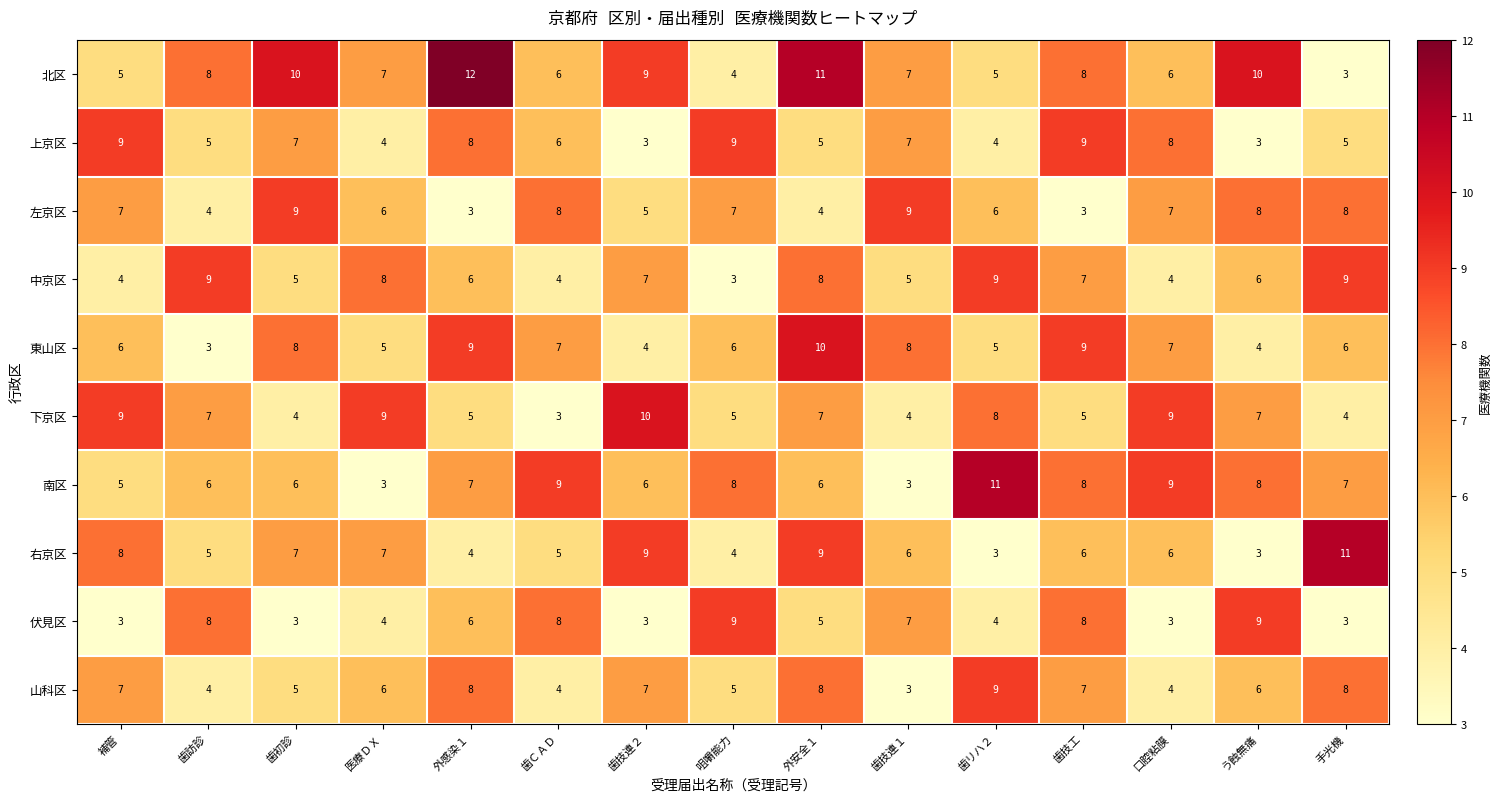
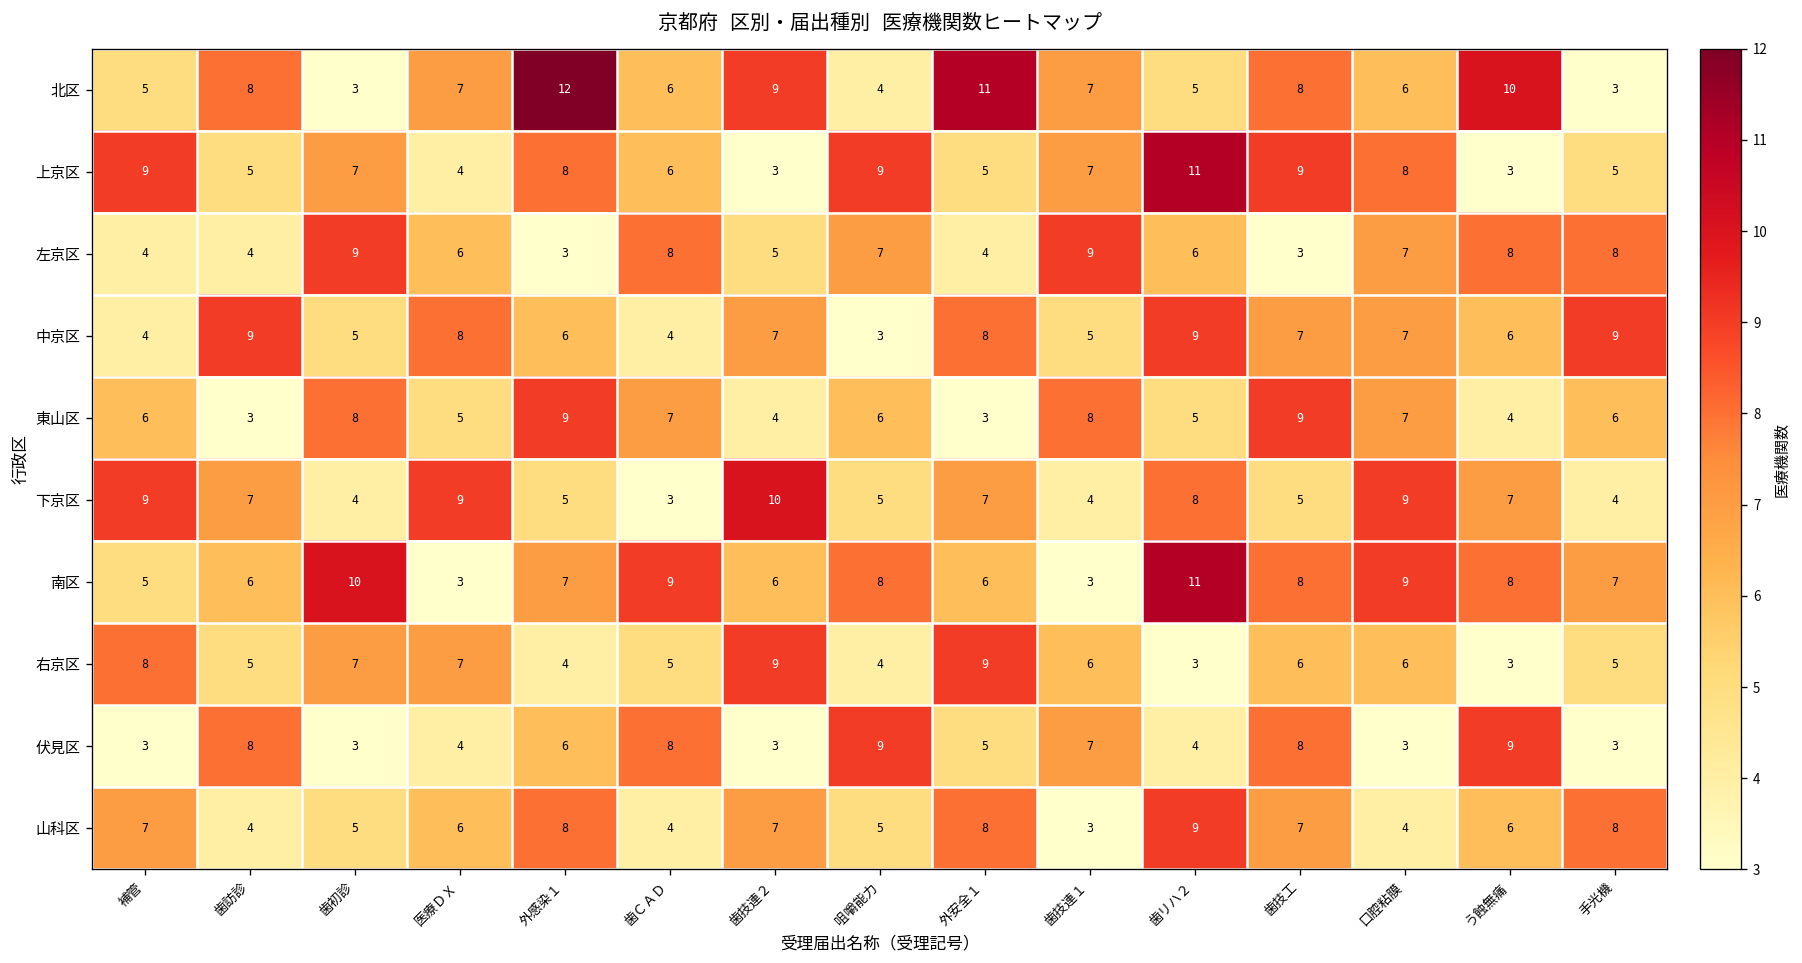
  {
    "北区": {
      "補管": 5,
      "歯訪診": 8,
-     "歯初診": 10,
+     "歯初診": 3,
      "医療ＤＸ": 7,
      "外感染１": 12,
      "歯ＣＡＤ": 6,
      "歯技連２": 9,
      "咀嚼能力": 4,
      "外安全１": 11,
      "歯技連１": 7,
      "歯リハ２": 5,
      "歯技工": 8,
      "口腔粘膜": 6,
      "う蝕無痛": 10,
      "手光機": 3
    },
    "上京区": {
      "補管": 9,
      "歯訪診": 5,
      "歯初診": 7,
      "医療ＤＸ": 4,
      "外感染１": 8,
      "歯ＣＡＤ": 6,
      "歯技連２": 3,
      "咀嚼能力": 9,
      "外安全１": 5,
      "歯技連１": 7,
-     "歯リハ２": 4,
+     "歯リハ２": 11,
      "歯技工": 9,
      "口腔粘膜": 8,
      "う蝕無痛": 3,
      "手光機": 5
    },
    "左京区": {
-     "補管": 7,
+     "補管": 4,
      "歯訪診": 4,
      "歯初診": 9,
      "医療ＤＸ": 6,
      "外感染１": 3,
      "歯ＣＡＤ": 8,
      "歯技連２": 5,
      "咀嚼能力": 7,
      "外安全１": 4,
      "歯技連１": 9,
      "歯リハ２": 6,
      "歯技工": 3,
      "口腔粘膜": 7,
      "う蝕無痛": 8,
      "手光機": 8
    },
    "中京区": {
      "補管": 4,
      "歯訪診": 9,
      "歯初診": 5,
      "医療ＤＸ": 8,
      "外感染１": 6,
      "歯ＣＡＤ": 4,
      "歯技連２": 7,
      "咀嚼能力": 3,
      "外安全１": 8,
      "歯技連１": 5,
      "歯リハ２": 9,
      "歯技工": 7,
-     "口腔粘膜": 4,
+     "口腔粘膜": 7,
      "う蝕無痛": 6,
      "手光機": 9
    },
    "東山区": {
      "補管": 6,
      "歯訪診": 3,
      "歯初診": 8,
      "医療ＤＸ": 5,
      "外感染１": 9,
      "歯ＣＡＤ": 7,
      "歯技連２": 4,
      "咀嚼能力": 6,
-     "外安全１": 10,
+     "外安全１": 3,
      "歯技連１": 8,
      "歯リハ２": 5,
      "歯技工": 9,
      "口腔粘膜": 7,
      "う蝕無痛": 4,
      "手光機": 6
    },
    "下京区": {
      "補管": 9,
      "歯訪診": 7,
      "歯初診": 4,
      "医療ＤＸ": 9,
      "外感染１": 5,
      "歯ＣＡＤ": 3,
      "歯技連２": 10,
      "咀嚼能力": 5,
      "外安全１": 7,
      "歯技連１": 4,
      "歯リハ２": 8,
      "歯技工": 5,
      "口腔粘膜": 9,
      "う蝕無痛": 7,
      "手光機": 4
    },
    "南区": {
      "補管": 5,
      "歯訪診": 6,
-     "歯初診": 6,
+     "歯初診": 10,
      "医療ＤＸ": 3,
      "外感染１": 7,
      "歯ＣＡＤ": 9,
      "歯技連２": 6,
      "咀嚼能力": 8,
      "外安全１": 6,
      "歯技連１": 3,
      "歯リハ２": 11,
      "歯技工": 8,
      "口腔粘膜": 9,
      "う蝕無痛": 8,
      "手光機": 7
    },
    "右京区": {
      "補管": 8,
      "歯訪診": 5,
      "歯初診": 7,
      "医療ＤＸ": 7,
      "外感染１": 4,
      "歯ＣＡＤ": 5,
      "歯技連２": 9,
      "咀嚼能力": 4,
      "外安全１": 9,
      "歯技連１": 6,
      "歯リハ２": 3,
      "歯技工": 6,
      "口腔粘膜": 6,
      "う蝕無痛": 3,
-     "手光機": 11
+     "手光機": 5
    },
    "伏見区": {
      "補管": 3,
      "歯訪診": 8,
      "歯初診": 3,
      "医療ＤＸ": 4,
      "外感染１": 6,
      "歯ＣＡＤ": 8,
      "歯技連２": 3,
      "咀嚼能力": 9,
      "外安全１": 5,
      "歯技連１": 7,
      "歯リハ２": 4,
      "歯技工": 8,
      "口腔粘膜": 3,
      "う蝕無痛": 9,
      "手光機": 3
    },
    "山科区": {
      "補管": 7,
      "歯訪診": 4,
      "歯初診": 5,
      "医療ＤＸ": 6,
      "外感染１": 8,
      "歯ＣＡＤ": 4,
      "歯技連２": 7,
      "咀嚼能力": 5,
      "外安全１": 8,
      "歯技連１": 3,
      "歯リハ２": 9,
      "歯技工": 7,
      "口腔粘膜": 4,
      "う蝕無痛": 6,
      "手光機": 8
    }
  }
